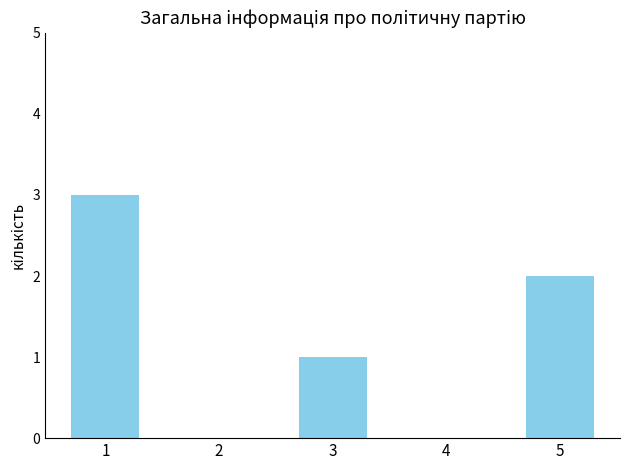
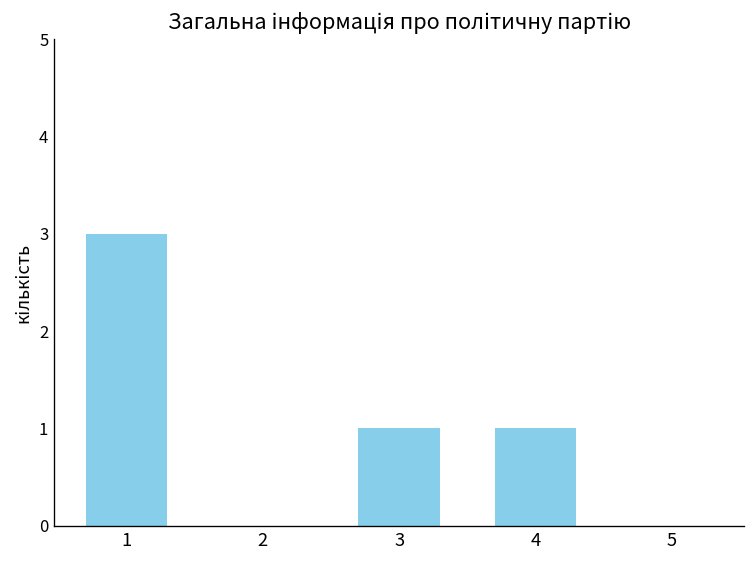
  {
    "1": 3,
    "2": 0,
    "3": 1,
-   "4": 0,
-   "5": 2
+   "4": 1,
+   "5": 0
  }
